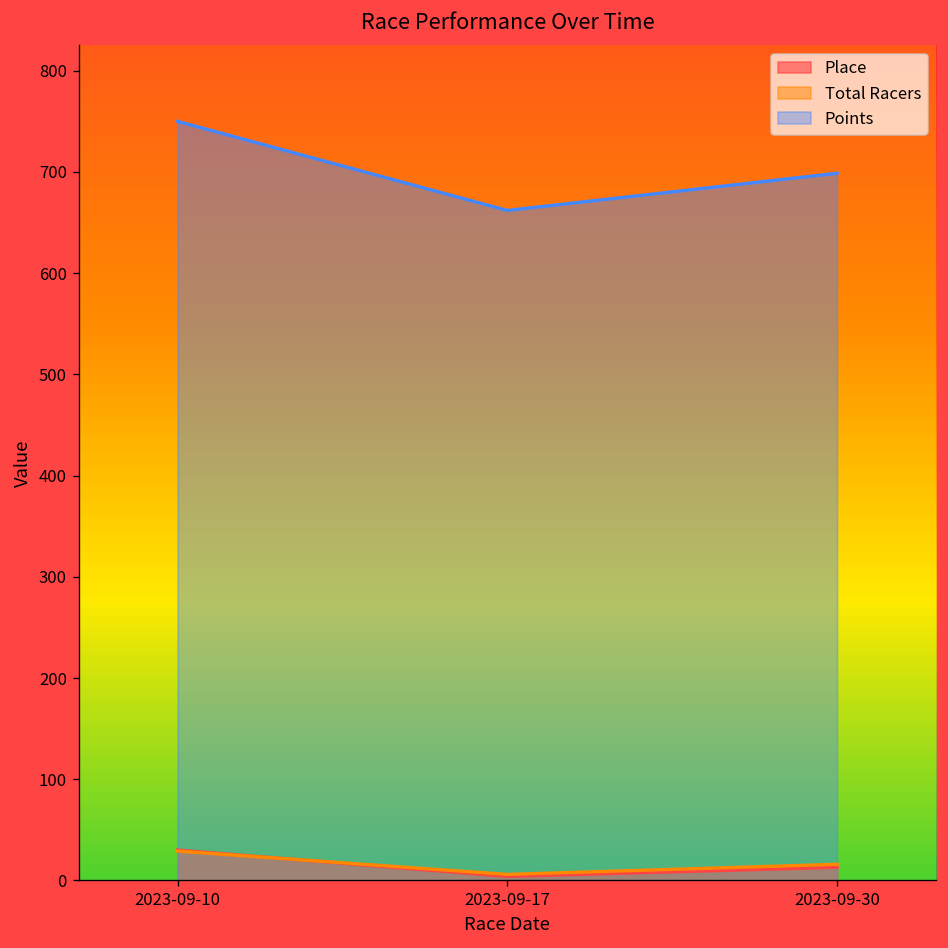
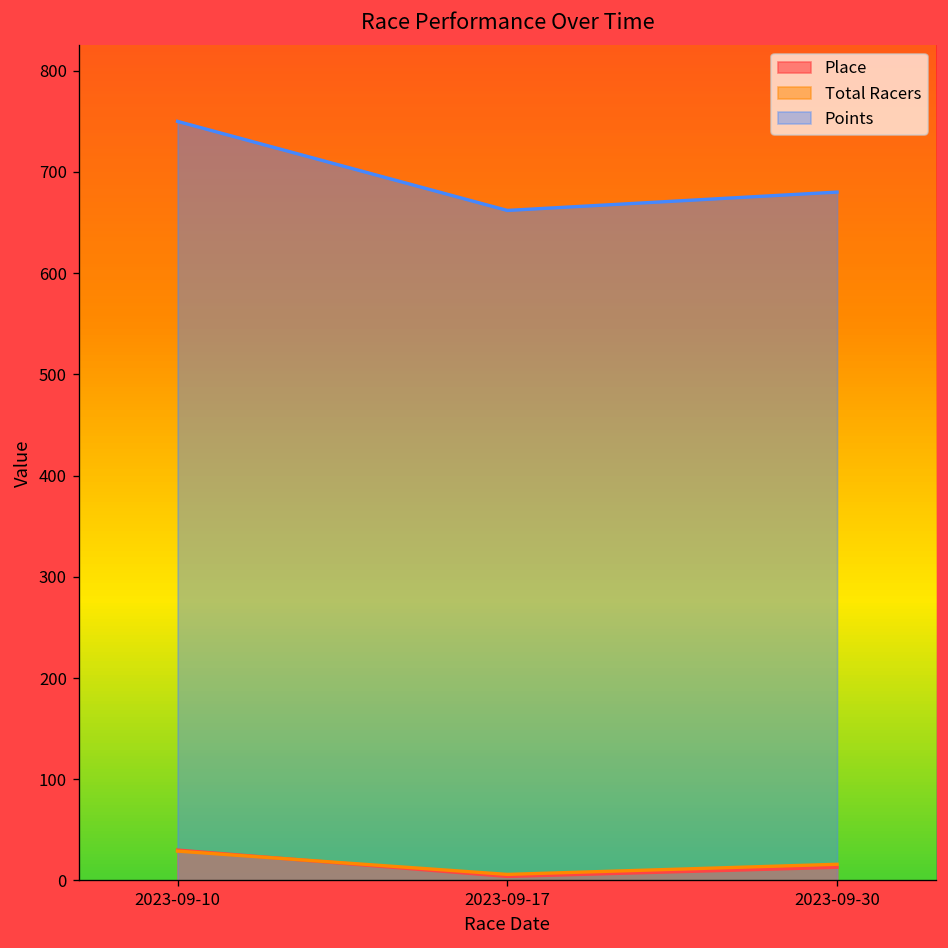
  {
    "Place": {
      "2023-09-30": 10
    },
    "Total Racers": {
      "2023-09-30": 20
    },
    "Points": {
      "2023-09-10": 750,
      "2023-09-17": 660,
-     "2023-09-30": 700
+     "2023-09-30": 680
    }
  }
